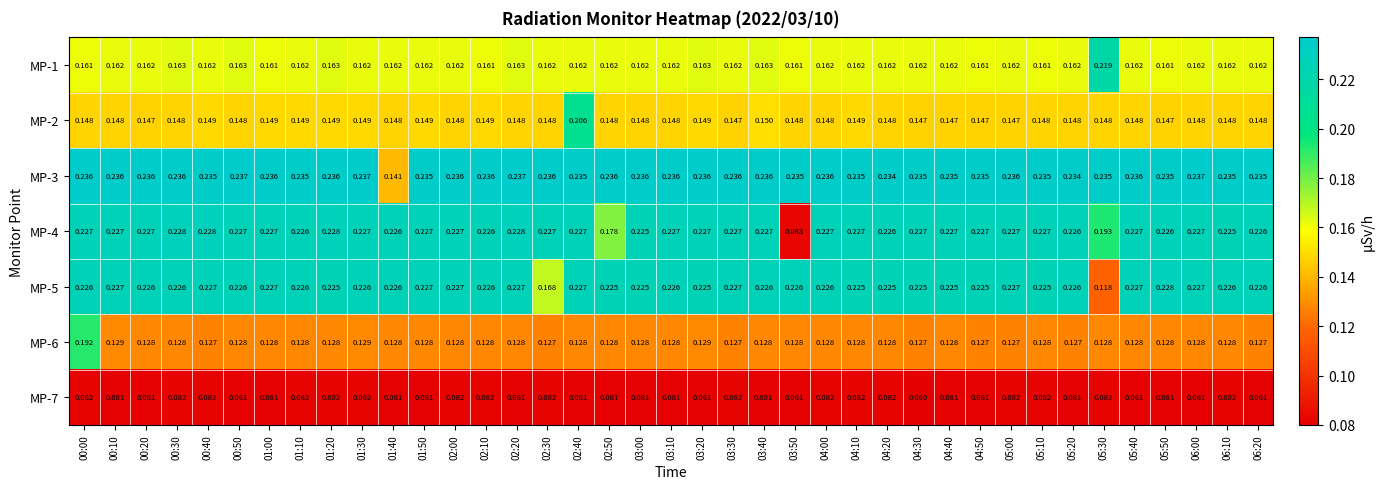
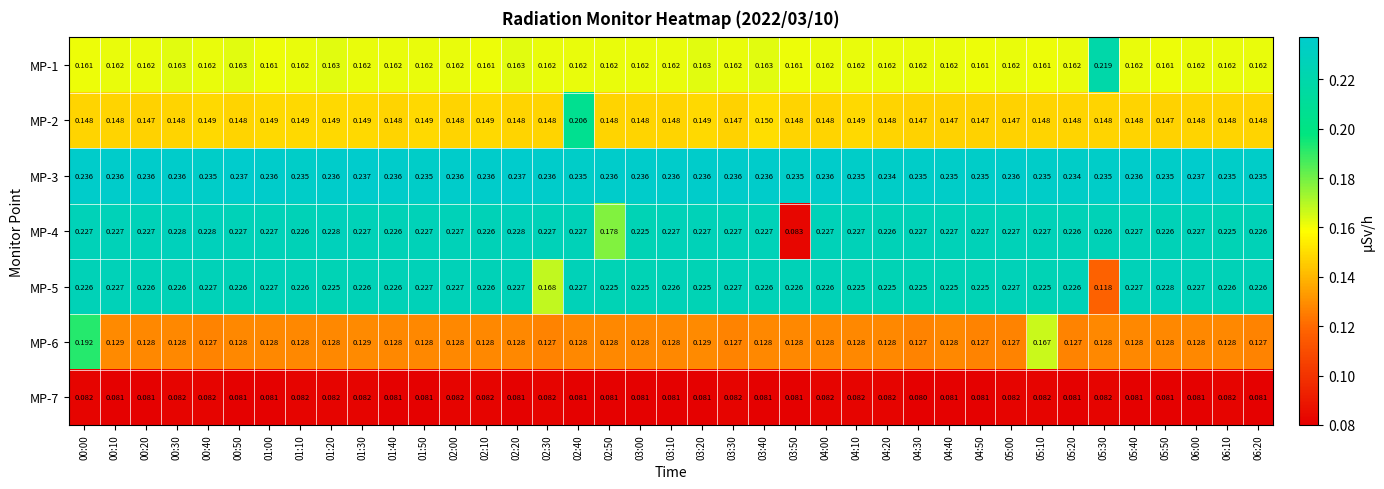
  {
    "MP-3": {
      "00:00": 0.236,
      "00:10": 0.236,
      "00:20": 0.236,
      "00:30": 0.236,
      "00:40": 0.235,
      "00:50": 0.237,
      "01:00": 0.236,
      "01:10": 0.235,
      "01:20": 0.236,
      "01:30": 0.237,
-     "01:40": 0.141,
+     "01:40": 0.236,
      "01:50": 0.235,
      "02:00": 0.236,
      "02:10": 0.236,
      "02:20": 0.237,
      "02:30": 0.236,
      "02:40": 0.235,
      "02:50": 0.236,
      "03:00": 0.236,
      "03:10": 0.236,
      "03:20": 0.236,
      "03:30": 0.236,
      "03:40": 0.236,
      "03:50": 0.235,
      "04:00": 0.236,
      "04:10": 0.235,
      "04:20": 0.234,
      "04:30": 0.235,
      "04:40": 0.235,
      "04:50": 0.235,
      "05:00": 0.236,
      "05:10": 0.235,
      "05:20": 0.234,
      "05:30": 0.235,
      "05:40": 0.236,
      "05:50": 0.235,
      "06:00": 0.237,
      "06:10": 0.235,
      "06:20": 0.235
    },
    "MP-4": {
      "00:00": 0.227,
      "00:10": 0.227,
      "00:20": 0.227,
      "00:30": 0.228,
      "00:40": 0.228,
      "00:50": 0.227,
      "01:00": 0.227,
      "01:10": 0.226,
      "01:20": 0.228,
      "01:30": 0.227,
      "01:40": 0.226,
      "01:50": 0.227,
      "02:00": 0.227,
      "02:10": 0.226,
      "02:20": 0.228,
      "02:30": 0.227,
      "02:40": 0.227,
      "02:50": 0.178,
      "03:00": 0.225,
      "03:10": 0.227,
      "03:20": 0.227,
      "03:30": 0.227,
      "03:40": 0.227,
      "03:50": 0.083,
      "04:00": 0.227,
      "04:10": 0.227,
      "04:20": 0.226,
      "04:30": 0.227,
      "04:40": 0.227,
      "04:50": 0.227,
      "05:00": 0.227,
      "05:10": 0.227,
      "05:20": 0.226,
-     "05:30": 0.193,
+     "05:30": 0.226,
      "05:40": 0.227,
      "05:50": 0.226,
      "06:00": 0.227,
      "06:10": 0.225,
      "06:20": 0.226
    },
    "MP-6": {
      "00:00": 0.192,
      "00:10": 0.129,
      "00:20": 0.128,
      "00:30": 0.128,
      "00:40": 0.127,
      "00:50": 0.128,
      "01:00": 0.128,
      "01:10": 0.128,
      "01:20": 0.128,
      "01:30": 0.129,
      "01:40": 0.128,
      "01:50": 0.128,
      "02:00": 0.128,
      "02:10": 0.128,
      "02:20": 0.128,
      "02:30": 0.127,
      "02:40": 0.128,
      "02:50": 0.128,
      "03:00": 0.128,
      "03:10": 0.128,
      "03:20": 0.129,
      "03:30": 0.127,
      "03:40": 0.128,
      "03:50": 0.128,
      "04:00": 0.128,
      "04:10": 0.128,
      "04:20": 0.128,
      "04:30": 0.127,
      "04:40": 0.128,
      "04:50": 0.127,
      "05:00": 0.127,
-     "05:10": 0.128,
+     "05:10": 0.167,
      "05:20": 0.127,
      "05:30": 0.128,
      "05:40": 0.128,
      "05:50": 0.128,
      "06:00": 0.128,
      "06:10": 0.128,
      "06:20": 0.127
    }
  }
